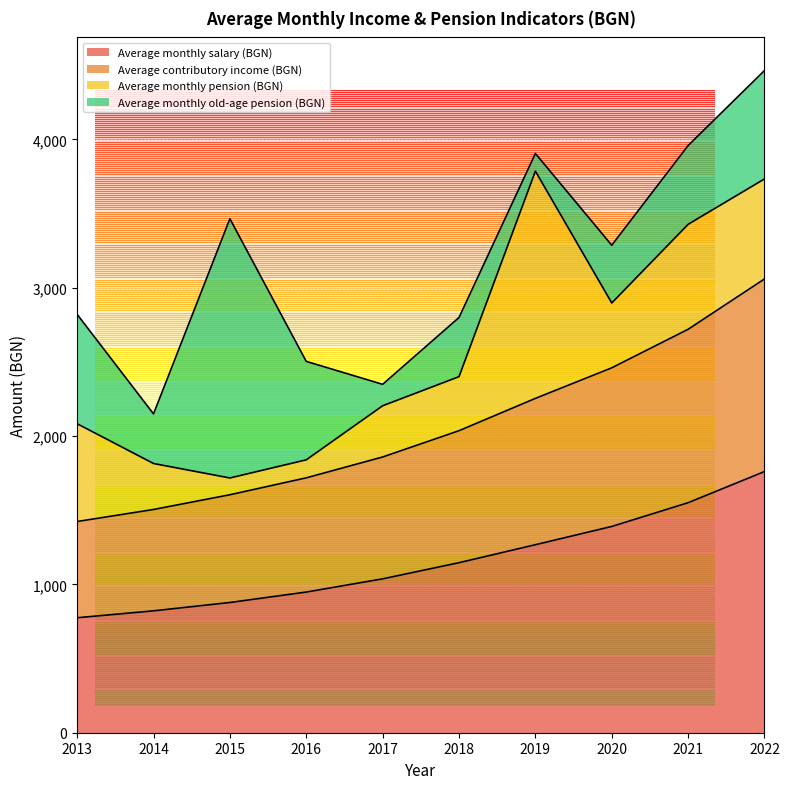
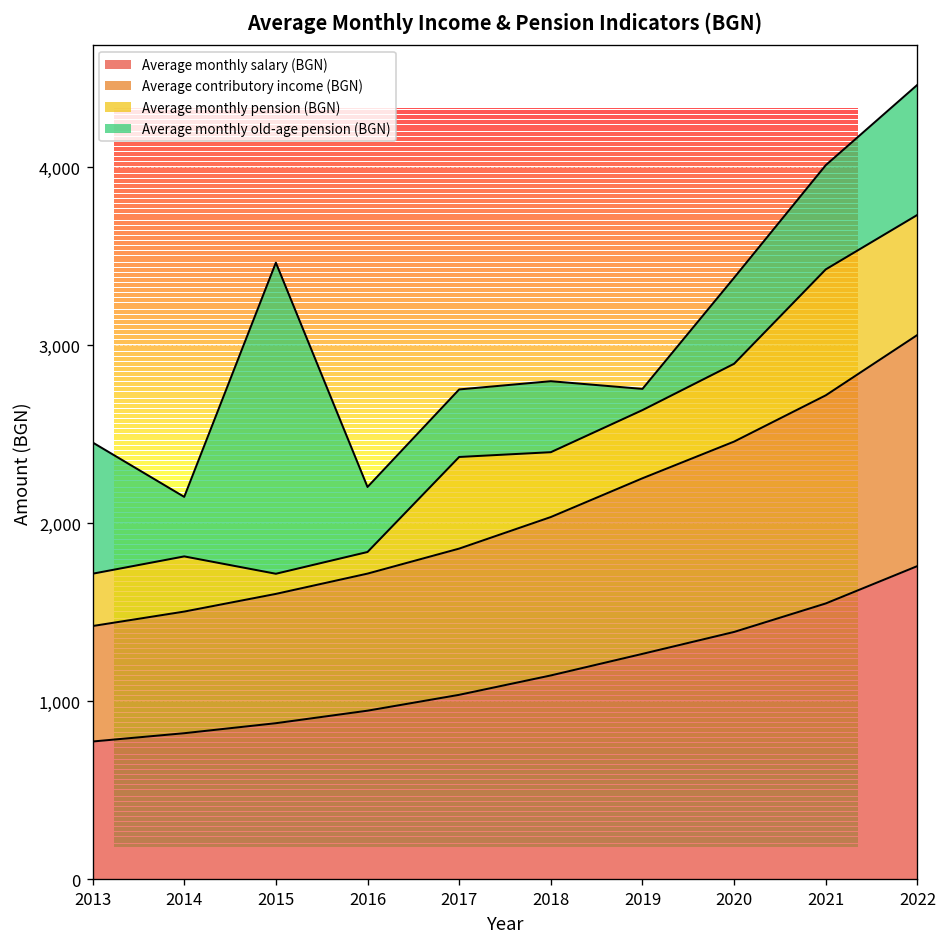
  {
    "Average Monthly Income & Pension Indicators (BGN)": {
      "Average monthly pension (BGN)": {
-       "2013": "660",
+       "2013": "290",
        "2014": "310",
        "2015": "110",
        "2016": "120",
-       "2017": "350",
+       "2017": "510",
        "2018": "360",
-       "2019": "1,530",
+       "2019": "380",
        "2020": "440",
        "2021": "710",
        "2022": "670"
      },
      "Average monthly old-age pension (BGN)": {
        "2013": "740",
        "2014": "330",
        "2015": "1,750",
-       "2016": "660",
-       "2017": "140",
+       "2016": "370",
+       "2017": "380",
        "2018": "400",
        "2019": "120",
-       "2020": "390",
-       "2021": "530",
+       "2020": "480",
+       "2021": "590",
        "2022": "730"
      }
    }
  }
